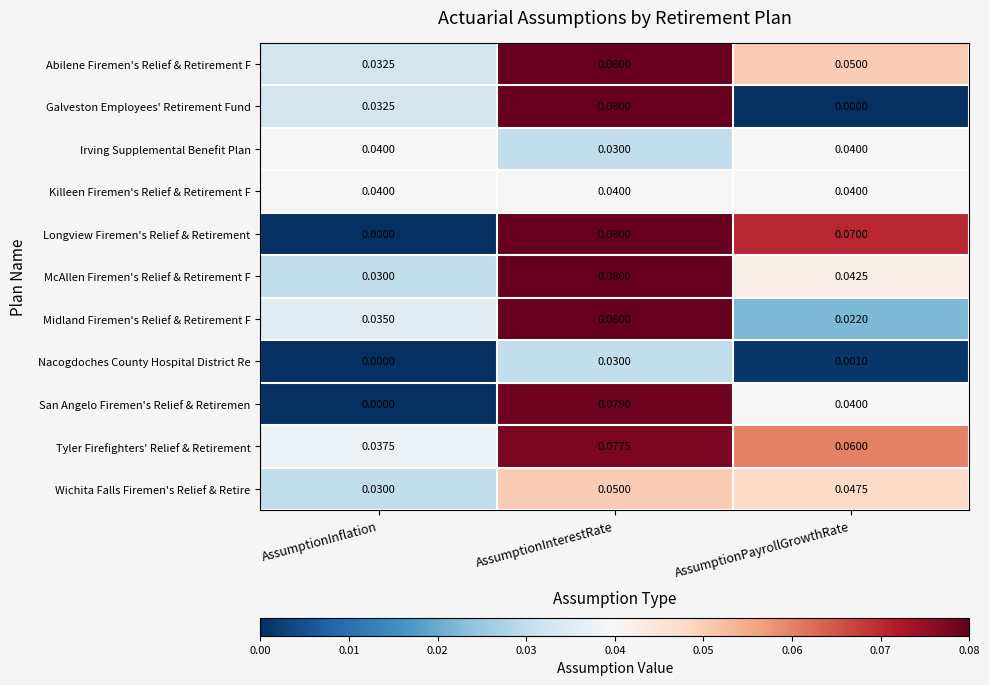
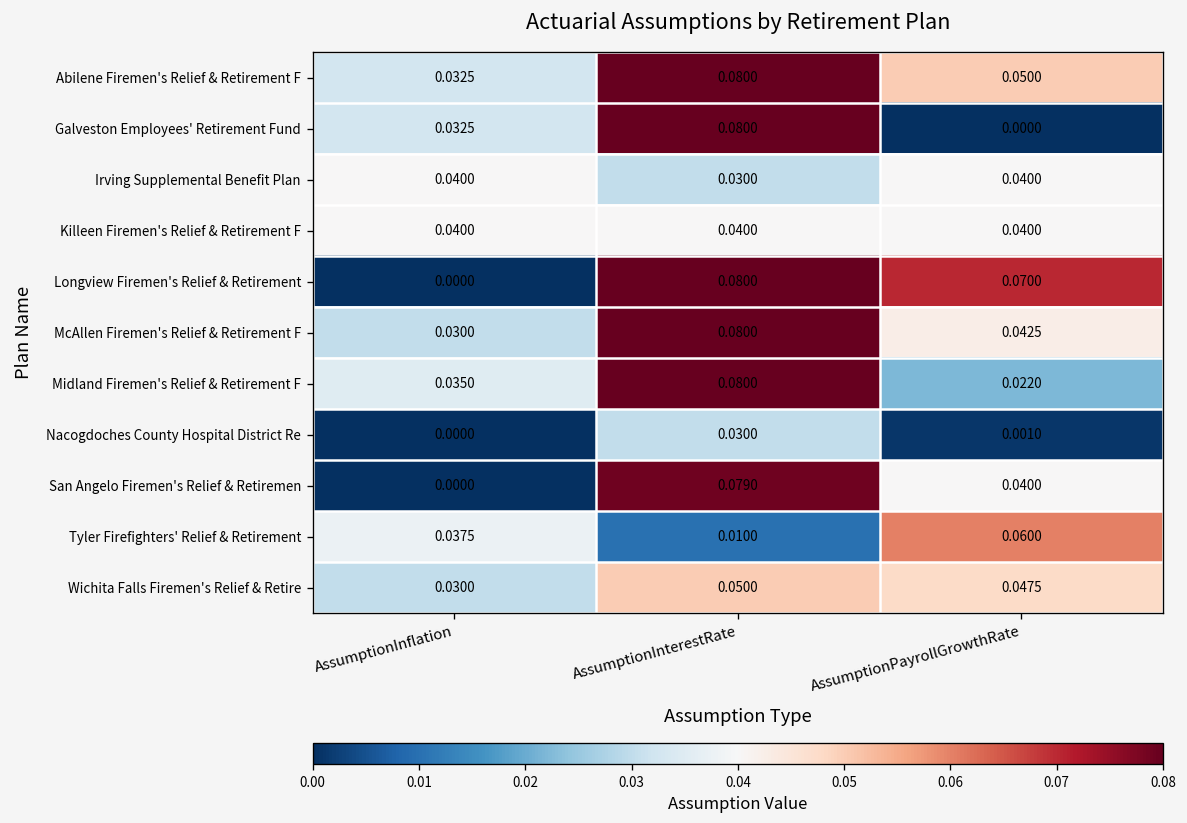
  {
    "Abilene Firemen's Relief & Retirement F": {
      "AssumptionInflation": 0.0325,
      "AssumptionInterestRate": 0.0800,
      "AssumptionPayrollGrowthRate": 0.0500
    },
    "Galveston Employees' Retirement Fund": {
      "AssumptionInflation": 0.0325,
      "AssumptionInterestRate": 0.0800,
      "AssumptionPayrollGrowthRate": 0.0000
    },
    "Irving Supplemental Benefit Plan": {
      "AssumptionInflation": 0.0400,
      "AssumptionInterestRate": 0.0300,
      "AssumptionPayrollGrowthRate": 0.0400
    },
    "Killeen Firemen's Relief & Retirement F": {
      "AssumptionInflation": 0.0400,
      "AssumptionInterestRate": 0.0400,
      "AssumptionPayrollGrowthRate": 0.0400
    },
    "Longview Firemen's Relief & Retirement": {
      "AssumptionInflation": 0.0000,
      "AssumptionInterestRate": 0.0800,
      "AssumptionPayrollGrowthRate": 0.0700
    },
    "McAllen Firemen's Relief & Retirement F": {
      "AssumptionInflation": 0.0300,
      "AssumptionInterestRate": 0.0800,
      "AssumptionPayrollGrowthRate": 0.0425
    },
    "Midland Firemen's Relief & Retirement F": {
      "AssumptionInflation": 0.0350,
      "AssumptionInterestRate": 0.0800,
      "AssumptionPayrollGrowthRate": 0.0220
    },
    "Nacogdoches County Hospital District Re": {
      "AssumptionInflation": 0.0000,
      "AssumptionInterestRate": 0.0300,
      "AssumptionPayrollGrowthRate": 0.0010
    },
    "San Angelo Firemen's Relief & Retiremen": {
      "AssumptionInflation": 0.0000,
      "AssumptionInterestRate": 0.0790,
      "AssumptionPayrollGrowthRate": 0.0400
    },
    "Tyler Firefighters' Relief & Retirement": {
      "AssumptionInflation": 0.0375,
-     "AssumptionInterestRate": 0.0775,
+     "AssumptionInterestRate": 0.0100,
      "AssumptionPayrollGrowthRate": 0.0600
    },
    "Wichita Falls Firemen's Relief & Retire": {
      "AssumptionInflation": 0.0300,
      "AssumptionInterestRate": 0.0500,
      "AssumptionPayrollGrowthRate": 0.0475
    }
  }
